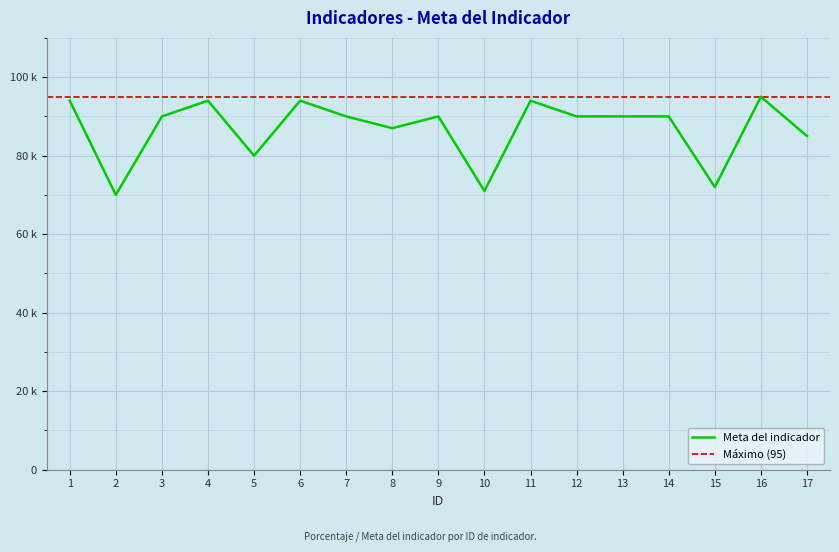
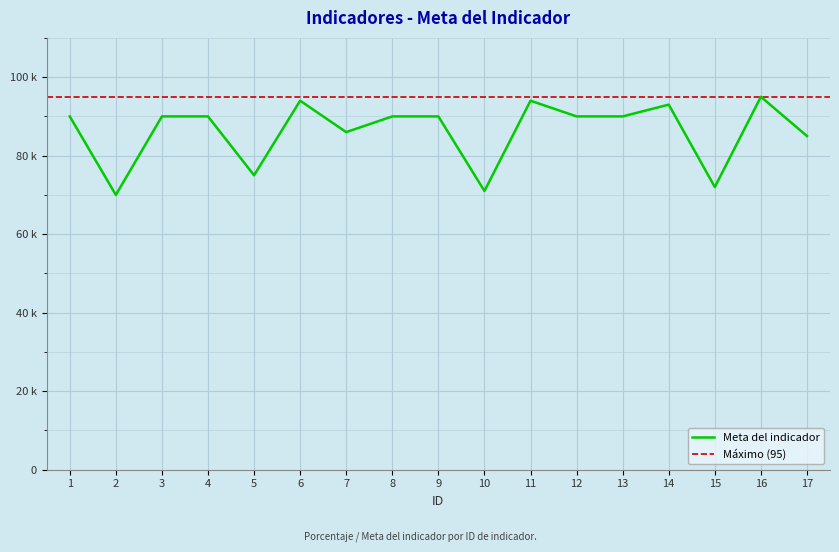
  {
-   "1": 94000,
+   "1": 90000,
    "2": 70000,
    "3": 90000,
-   "4": 94000,
-   "5": 80000,
+   "4": 90000,
+   "5": 75000,
    "6": 94000,
-   "7": 90000,
-   "8": 87000,
+   "7": 86000,
+   "8": 90000,
    "9": 90000,
    "10": 71000,
    "11": 94000,
    "12": 90000,
    "13": 90000,
-   "14": 90000,
+   "14": 93000,
    "15": 72000,
    "16": 95000,
    "17": 85000
  }
